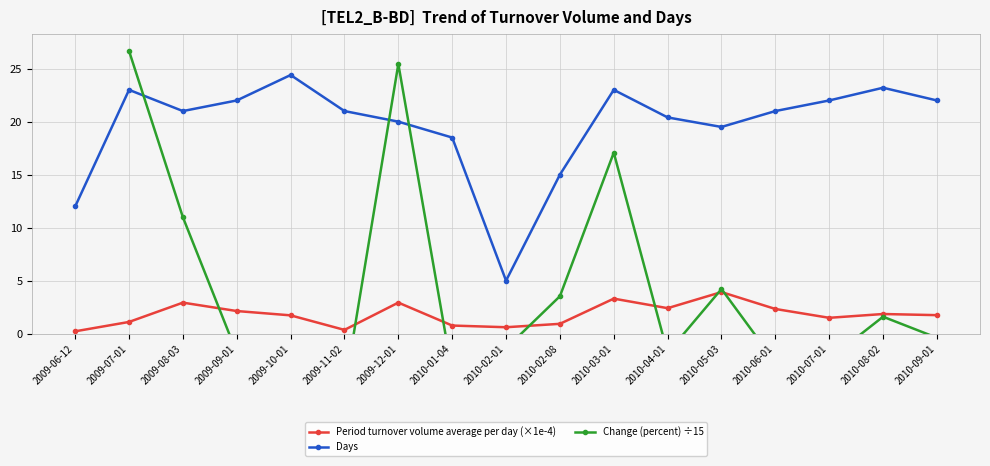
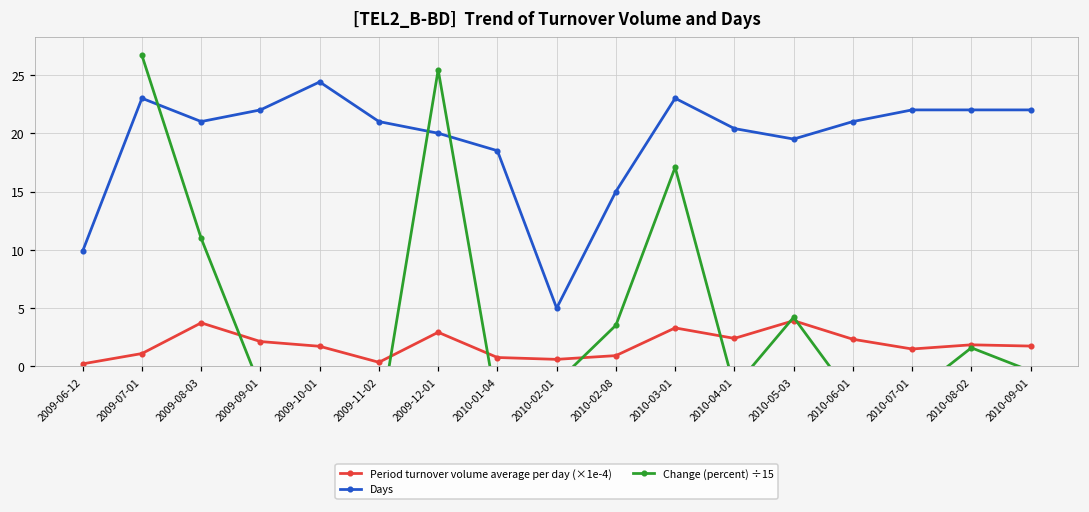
  {
    "Period turnover volume average per day (×1e-4)": {
      "2009-06-12": 0.2,
      "2009-07-01": 1.1,
-     "2009-08-03": 2.9,
+     "2009-08-03": 3.7,
      "2009-09-01": 2.1,
      "2009-10-01": 1.7,
      "2009-11-02": 0.4,
      "2009-12-01": 2.9,
      "2010-01-04": 0.8,
      "2010-02-01": 0.6,
      "2010-02-08": 0.9,
      "2010-03-01": 3.3,
      "2010-04-01": 2.4,
      "2010-05-03": 3.9,
      "2010-06-01": 2.3,
      "2010-07-01": 1.5,
      "2010-08-02": 1.9,
      "2010-09-01": 1.7
    },
    "Days": {
-     "2009-06-12": 12.0,
+     "2009-06-12": 9.9,
      "2009-07-01": 23.0,
      "2009-08-03": 21.0,
      "2009-09-01": 22.0,
      "2009-10-01": 24.4,
      "2009-11-02": 21.0,
      "2009-12-01": 20.0,
      "2010-01-04": 18.5,
      "2010-02-01": 5.0,
      "2010-02-08": 15.0,
      "2010-03-01": 23.0,
      "2010-04-01": 20.4,
      "2010-05-03": 19.5,
      "2010-06-01": 21.0,
      "2010-07-01": 22.0,
-     "2010-08-02": 23.2,
+     "2010-08-02": 22.0,
      "2010-09-01": 22.0
    },
    "Change (percent) ÷15": {
      "2009-07-01": 26.7,
      "2009-08-03": 11.0,
      "2009-12-01": 25.4,
      "2010-02-08": 3.5,
      "2010-03-01": 17.1,
      "2010-05-03": 4.2,
      "2010-08-02": 1.6
    }
  }
